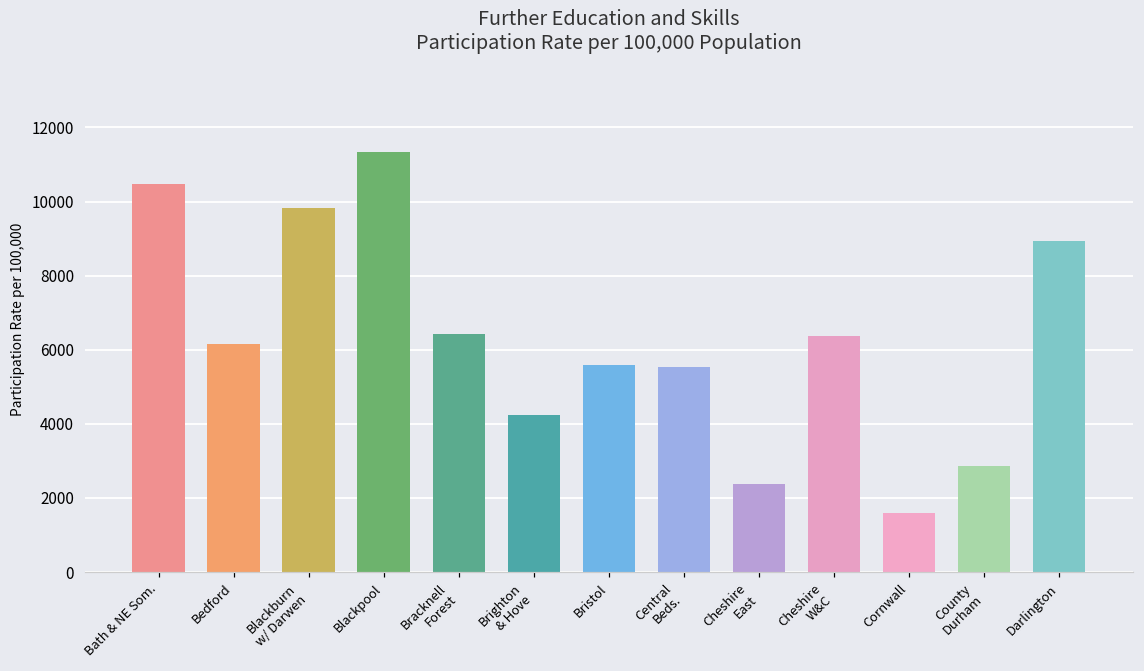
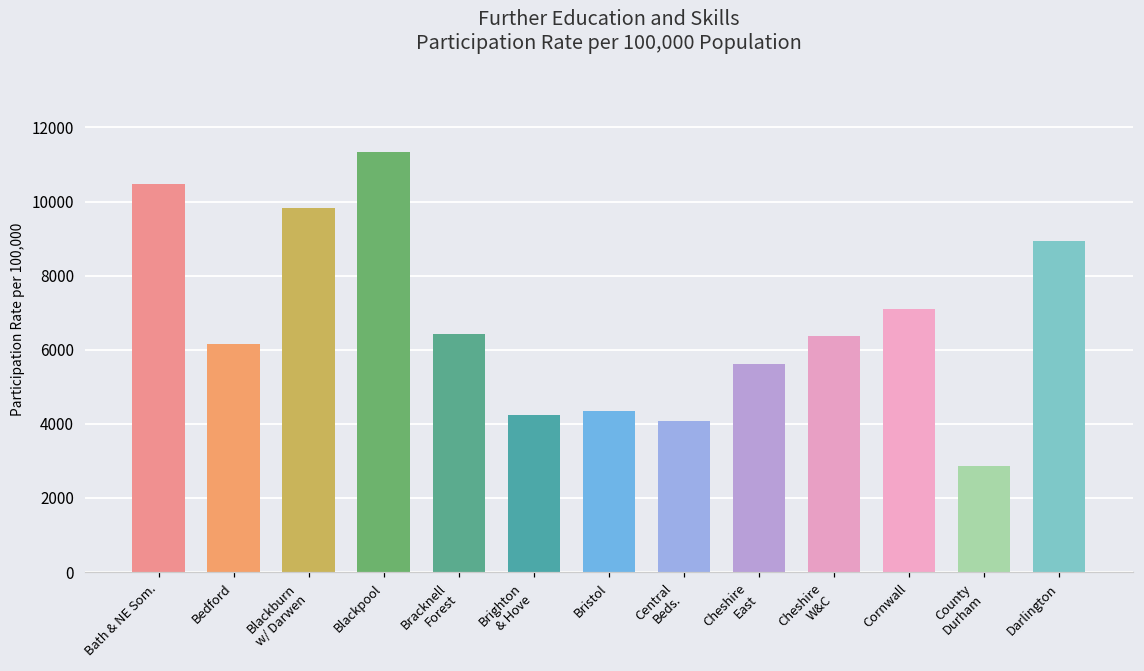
  {
    "Bath & NE Som.": 10500,
    "Bedford": 6200,
    "Blackburn w/ Darwen": 9800,
    "Blackpool": 11300,
    "Bracknell Forest": 6400,
    "Brighton & Hove": 4200,
-   "Bristol": 5600,
-   "Central Beds.": 5500,
-   "Cheshire East": 2400,
+   "Bristol": 4300,
+   "Central Beds.": 4100,
+   "Cheshire East": 5600,
    "Cheshire W&C": 6400,
-   "Cornwall": 1600,
+   "Cornwall": 7100,
    "County Durham": 2900,
    "Darlington": 8900
  }
